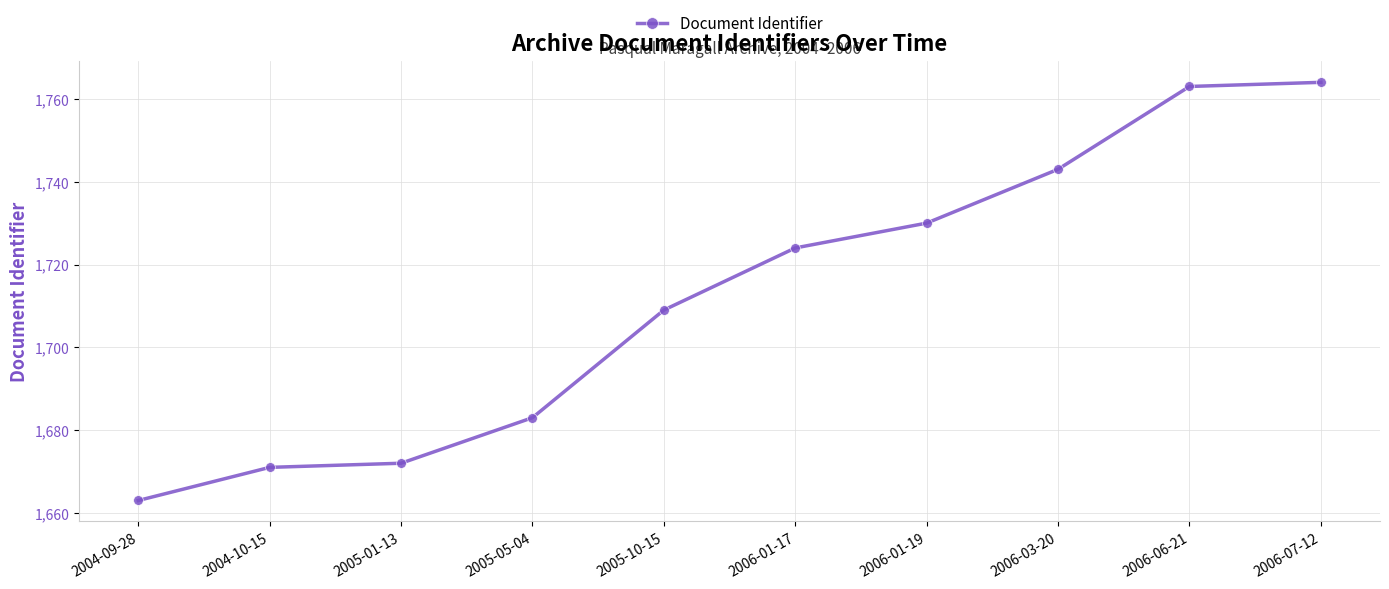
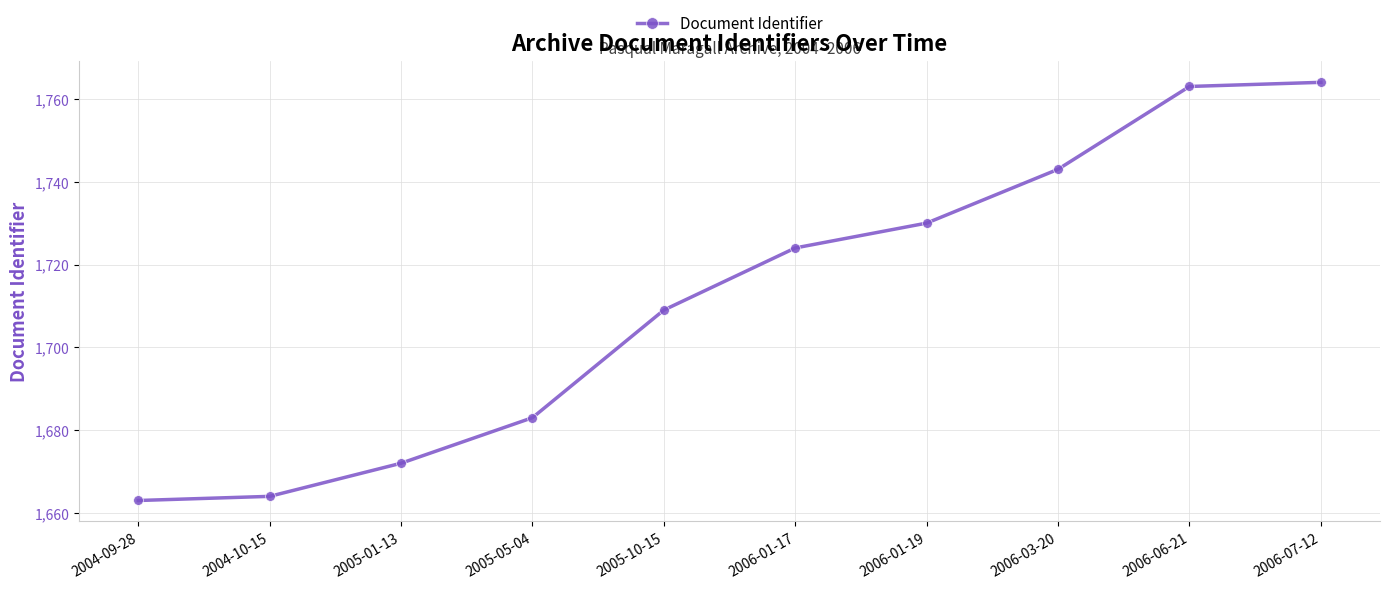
  {
    "2004-09-28": "1,663",
-   "2004-10-15": "1,671",
+   "2004-10-15": "1,664",
    "2005-01-13": "1,672",
    "2005-05-04": "1,683",
    "2005-10-15": "1,709",
    "2006-01-17": "1,724",
    "2006-01-19": "1,730",
    "2006-03-20": "1,743",
    "2006-06-21": "1,763",
    "2006-07-12": "1,764"
  }
